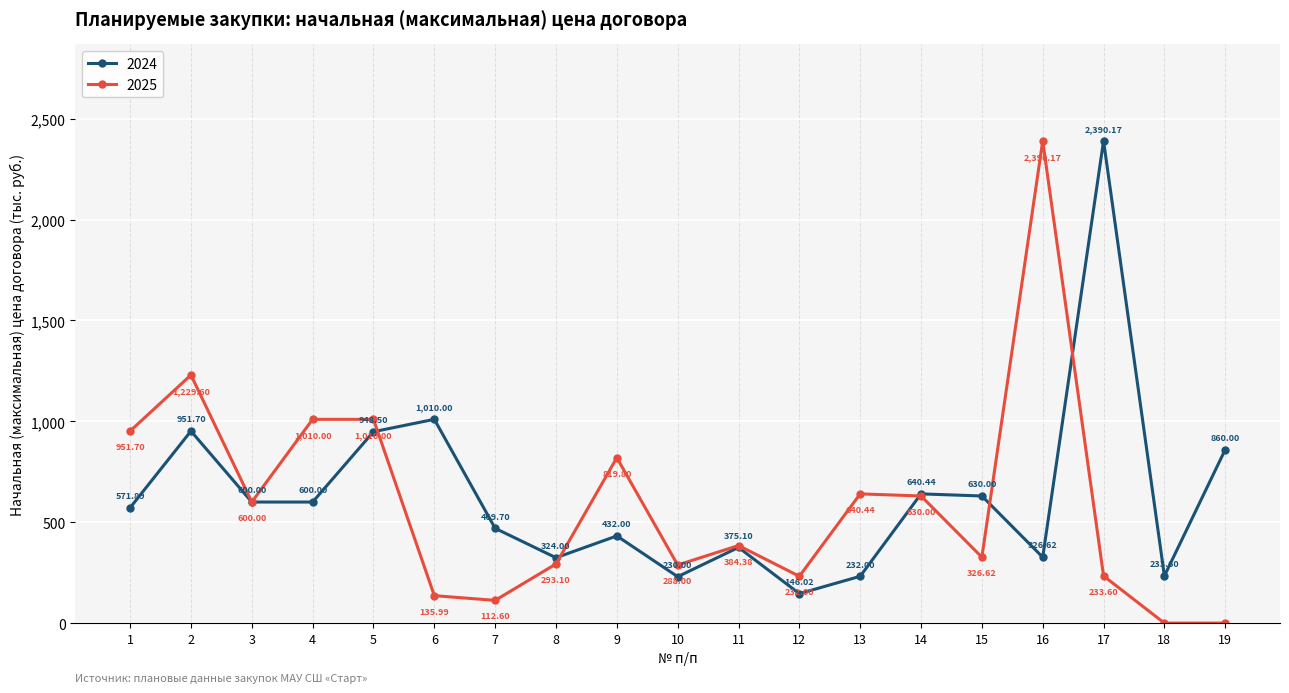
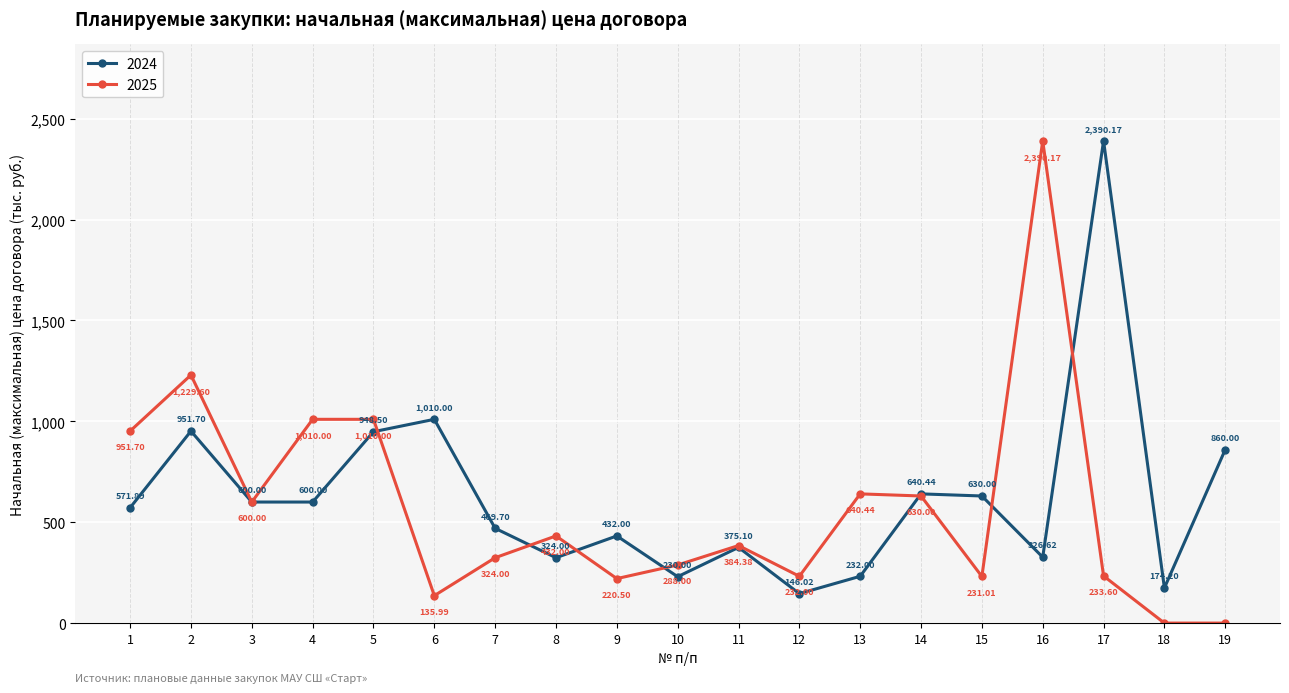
  {
    "2024": {
      "1": "571.89",
      "2": "951.70",
      "4": "600.00",
      "6": "1,010.00",
      "7": "469.70",
      "9": "432.00",
      "13": "232.00",
      "15": "630.00",
      "16": "326.62",
      "17": "2,390.17",
-     "18": "233.60",
+     "18": "174.20",
      "19": "860.00"
    },
    "2025": {
      "1": "951.70",
      "2": "1,229.60",
      "4": "1,010.00",
      "6": "135.99",
-     "7": "112.60",
-     "8": "293.10",
-     "9": "819.80",
+     "7": "324.00",
+     "8": "432.00",
+     "9": "220.50",
      "13": "640.44",
-     "15": "326.62",
+     "15": "231.01",
      "16": "2,390.17",
      "17": "233.60"
    }
  }
